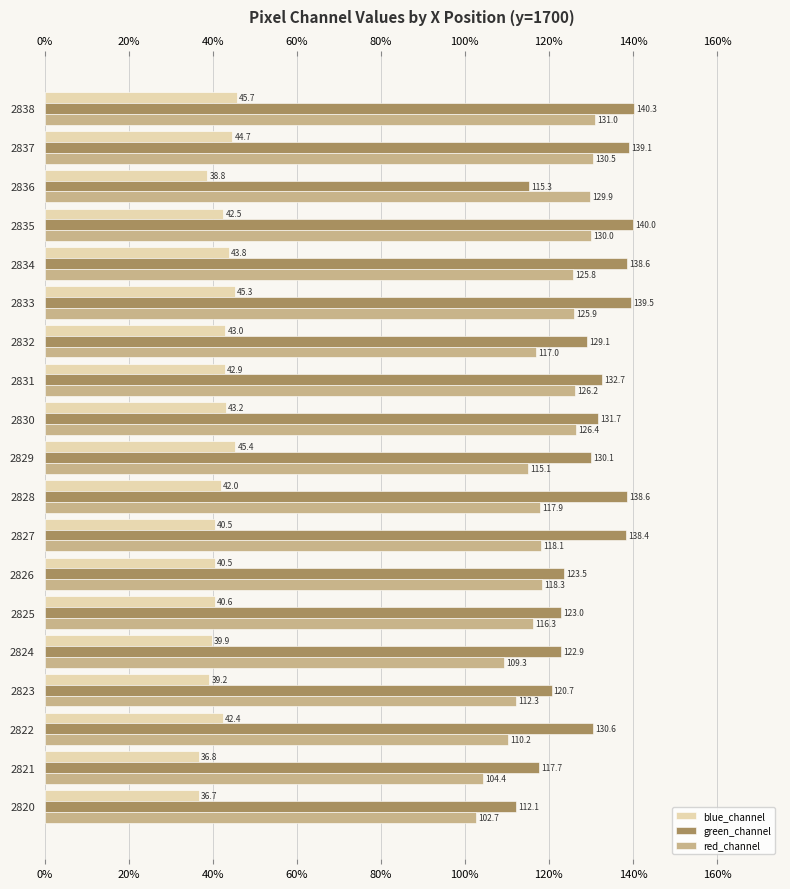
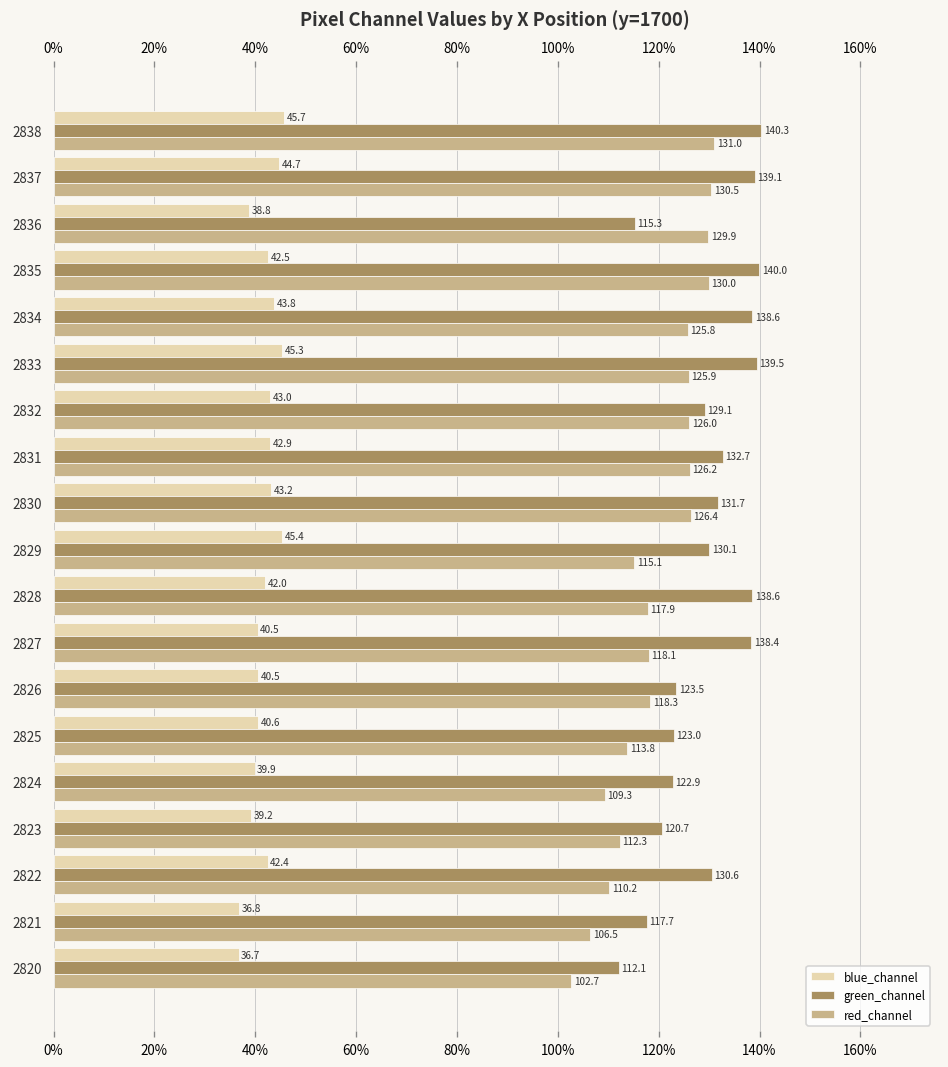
  {
    "blue_channel": {
      "2838": 45.7,
      "2837": 44.7,
      "2836": 38.8,
      "2835": 42.5,
      "2834": 43.8,
      "2833": 45.3,
      "2832": 43.0,
      "2831": 42.9,
      "2830": 43.2,
      "2829": 45.4,
      "2828": 42.0,
      "2827": 40.5,
      "2826": 40.5,
      "2825": 40.6,
      "2824": 39.9,
      "2823": 39.2,
      "2822": 42.4,
      "2821": 36.8,
      "2820": 36.7
    },
    "green_channel": {
      "2838": 140.3,
      "2837": 139.1,
      "2836": 115.3,
      "2835": 140.0,
      "2834": 138.6,
      "2833": 139.5,
      "2832": 129.1,
      "2831": 132.7,
      "2830": 131.7,
      "2829": 130.1,
      "2828": 138.6,
      "2827": 138.4,
      "2826": 123.5,
      "2825": 123.0,
      "2824": 122.9,
      "2823": 120.7,
      "2822": 130.6,
      "2821": 117.7,
      "2820": 112.1
    },
    "red_channel": {
      "2838": 131.0,
      "2837": 130.5,
      "2836": 129.9,
      "2835": 130.0,
      "2834": 125.8,
      "2833": 125.9,
-     "2832": 117.0,
+     "2832": 126.0,
      "2831": 126.2,
      "2830": 126.4,
      "2829": 115.1,
      "2828": 117.9,
      "2827": 118.1,
      "2826": 118.3,
-     "2825": 116.3,
+     "2825": 113.8,
      "2824": 109.3,
      "2823": 112.3,
      "2822": 110.2,
-     "2821": 104.4,
+     "2821": 106.5,
      "2820": 102.7
    }
  }
